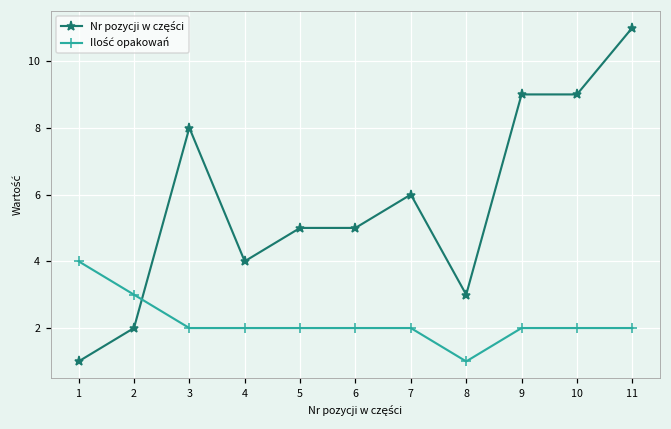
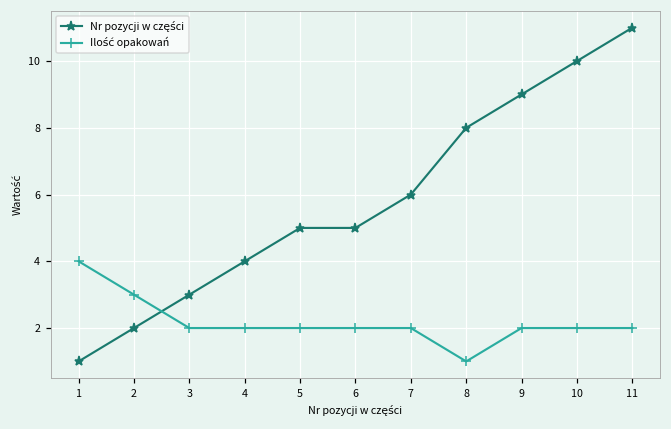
  {
    "Nr pozycji w części": {
      "1": 1,
      "2": 2,
-     "3": 8,
+     "3": 3,
      "4": 4,
      "5": 5,
      "6": 5,
      "7": 6,
-     "8": 3,
+     "8": 8,
      "9": 9,
-     "10": 9,
+     "10": 10,
      "11": 11
    },
    "Ilość opakowań": {
      "1": 4,
      "2": 3,
      "3": 2,
      "4": 2,
      "5": 2,
      "6": 2,
      "7": 2,
      "8": 1,
      "9": 2,
      "10": 2,
      "11": 2
    }
  }
